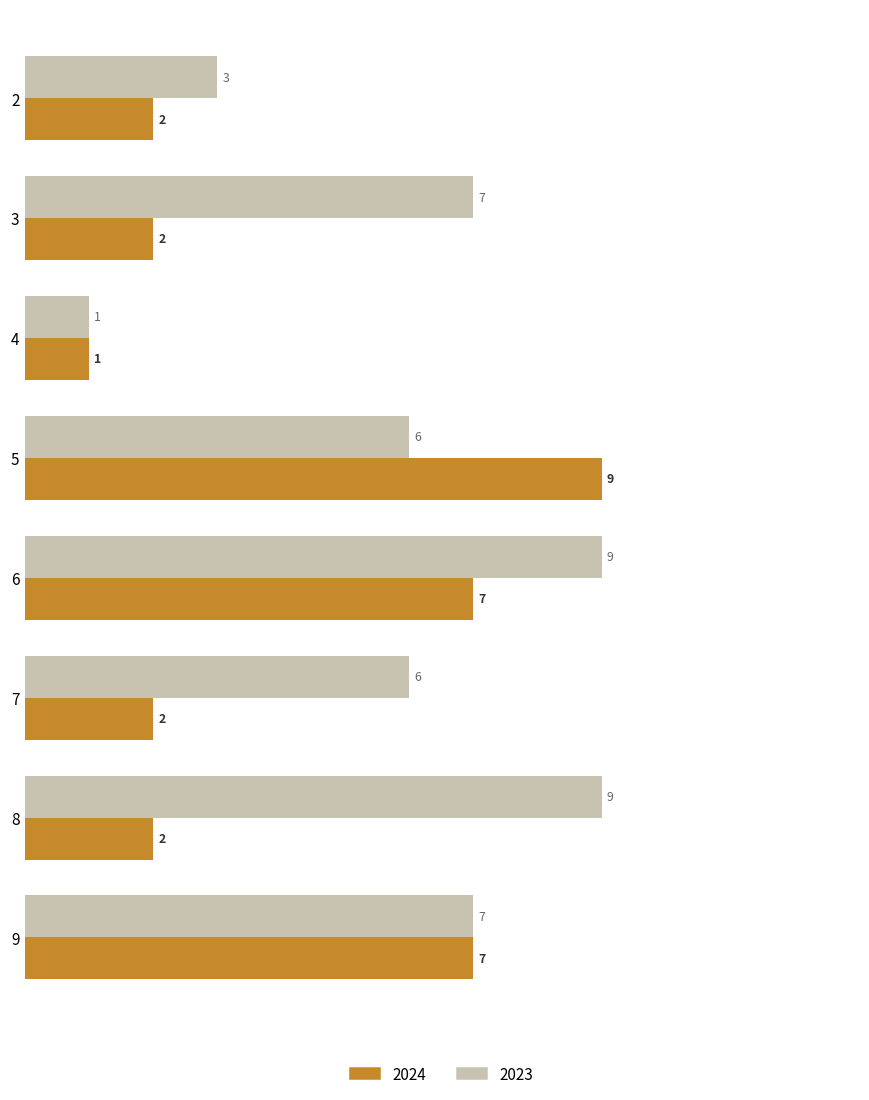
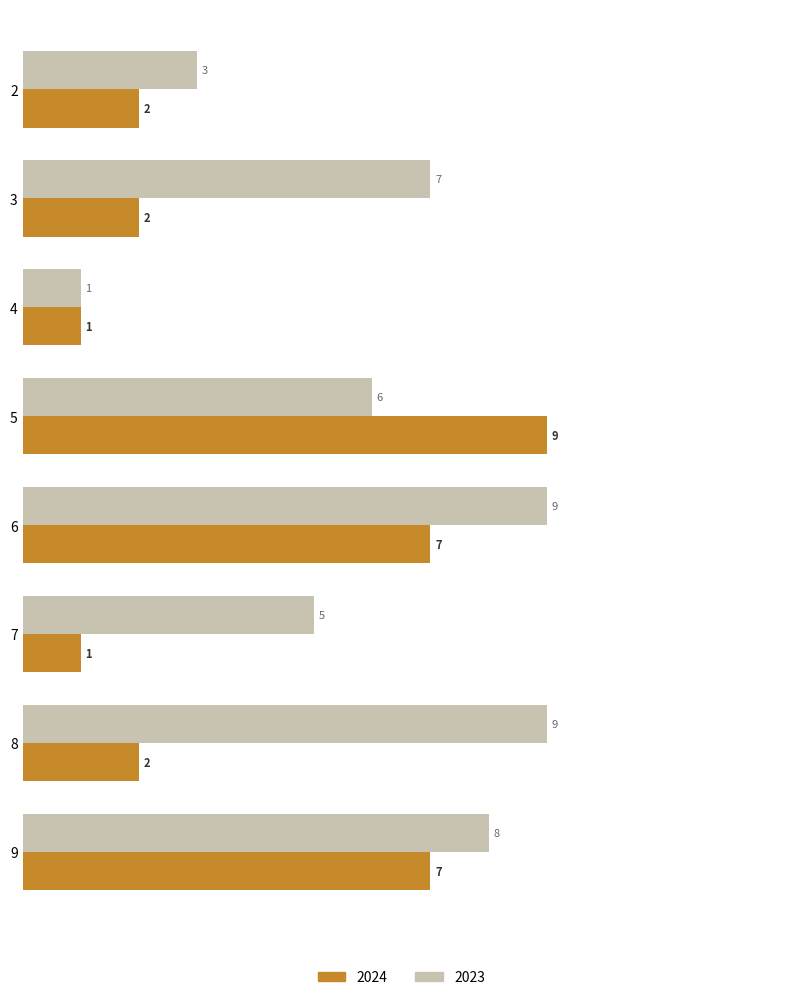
  {
    "2024": {
      "2": 2,
      "3": 2,
      "4": 1,
      "5": 9,
      "6": 7,
-     "7": 2,
+     "7": 1,
      "8": 2,
      "9": 7
    },
    "2023": {
      "2": 3,
      "3": 7,
      "4": 1,
      "5": 6,
      "6": 9,
-     "7": 6,
+     "7": 5,
      "8": 9,
-     "9": 7
+     "9": 8
    }
  }
